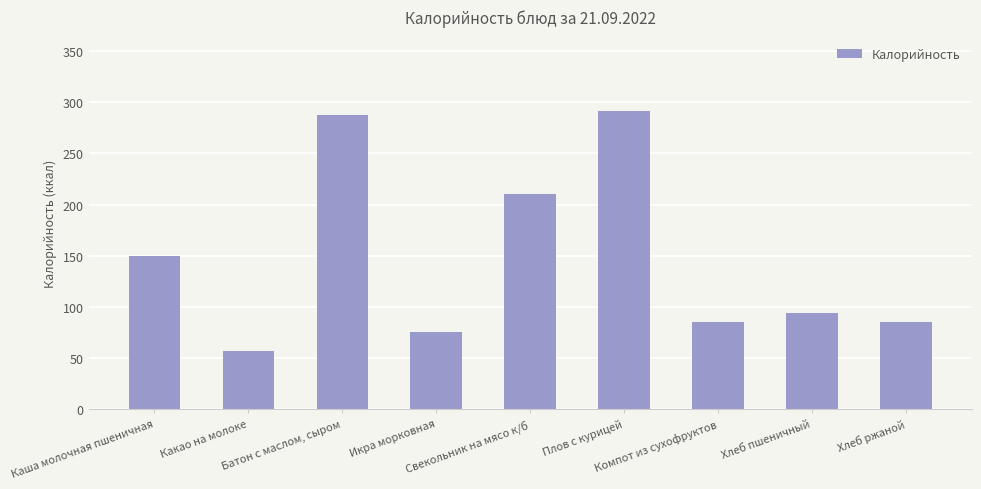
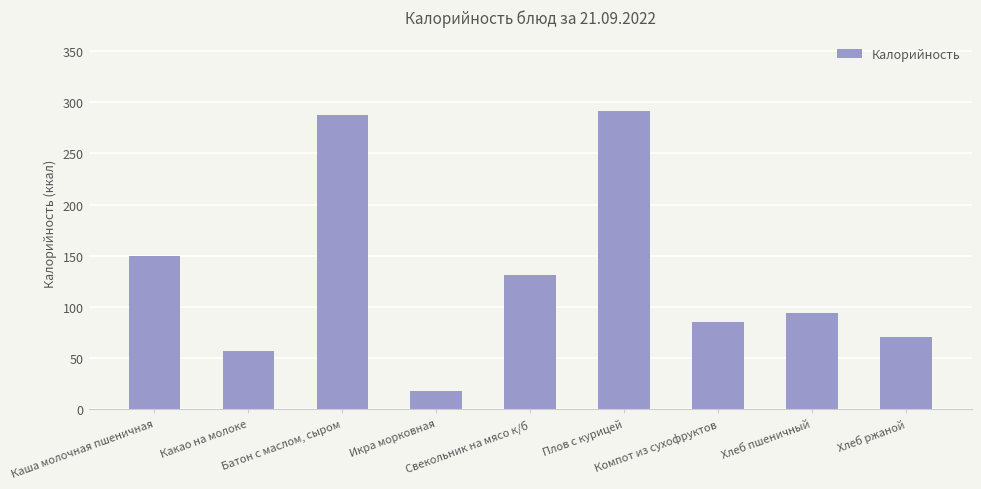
  {
    "Каша молочная пшеничная": 149,
    "Какао на молоке": 57,
    "Батон с маслом, сыром": 288,
-   "Икра морковная": 75,
-   "Свекольник на мясо к/б": 211,
+   "Икра морковная": 18,
+   "Свекольник на мясо к/б": 131,
    "Плов с курицей": 291,
    "Компот из сухофруктов": 85,
    "Хлеб пшеничный": 94,
-   "Хлеб ржаной": 86
+   "Хлеб ржаной": 70
  }
